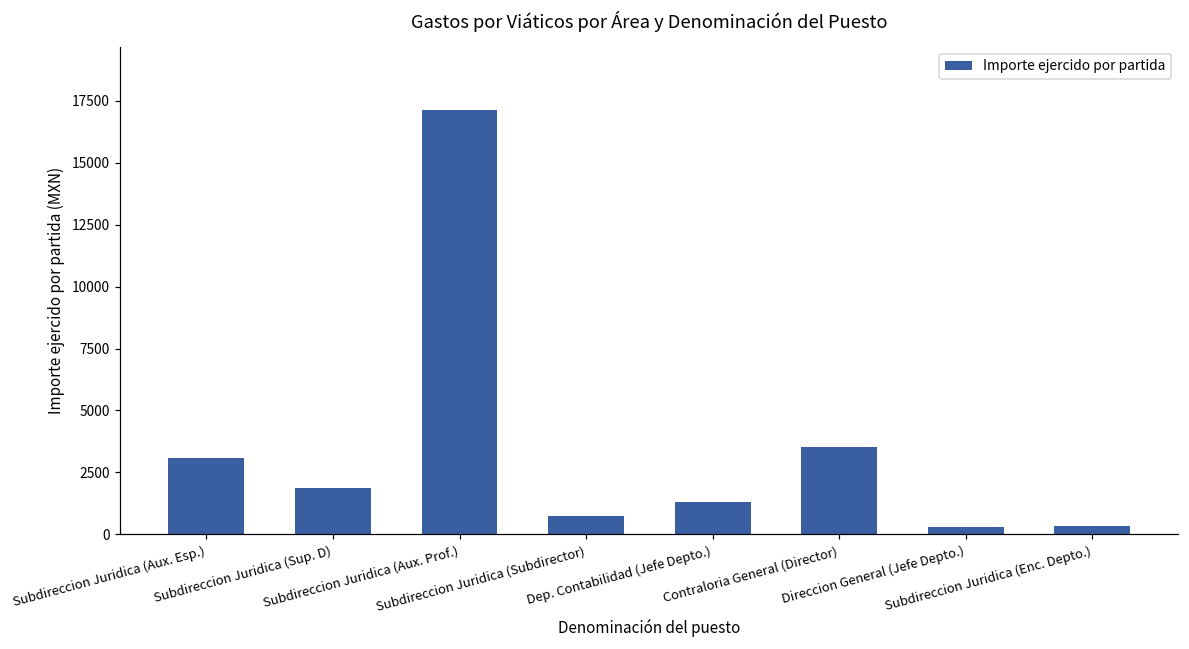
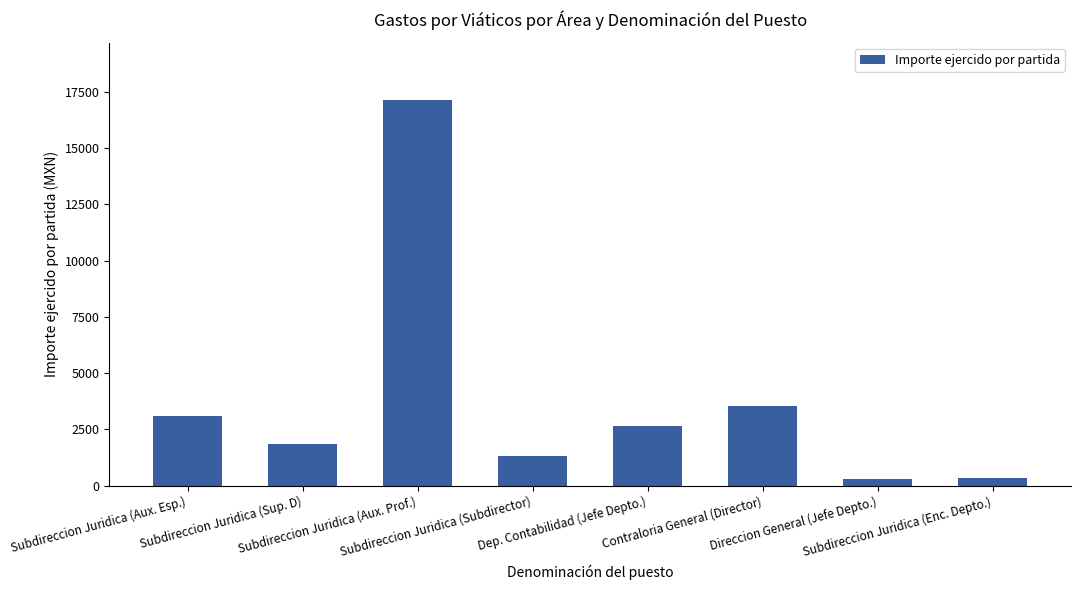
  {
    "Subdireccion Juridica (Aux. Esp.)": 3100,
    "Subdireccion Juridica (Sup. D)": 1900,
    "Subdireccion Juridica (Aux. Prof.)": 17100,
-   "Subdireccion Juridica (Subdirector)": 700,
-   "Dep. Contabilidad (Jefe Depto.)": 1300,
+   "Subdireccion Juridica (Subdirector)": 1300,
+   "Dep. Contabilidad (Jefe Depto.)": 2600,
    "Contraloria General (Director)": 3500,
    "Direccion General (Jefe Depto.)": 300,
    "Subdireccion Juridica (Enc. Depto.)": 300
  }
